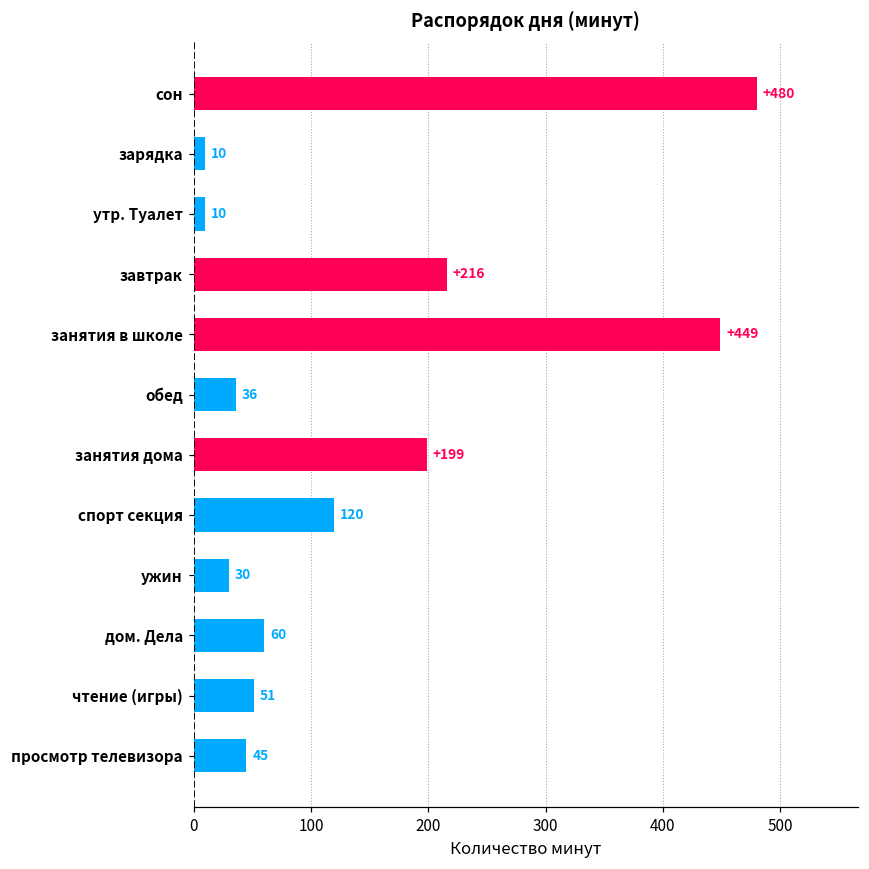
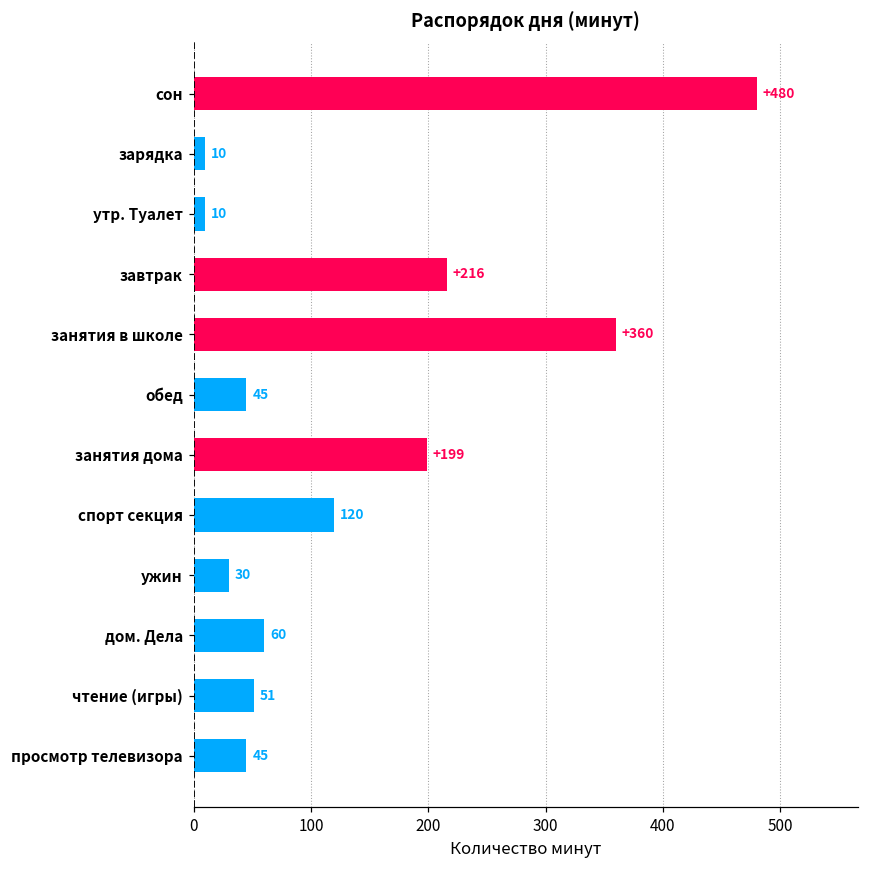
  {
    "сон": "+480",
    "зарядка": "10",
    "утр. Туалет": "10",
    "завтрак": "+216",
-   "занятия в школе": "+449",
-   "обед": "36",
+   "занятия в школе": "+360",
+   "обед": "45",
    "занятия дома": "+199",
    "спорт секция": "120",
    "ужин": "30",
    "дом. Дела": "60",
    "чтение (игры)": "51",
    "просмотр телевизора": "45"
  }
